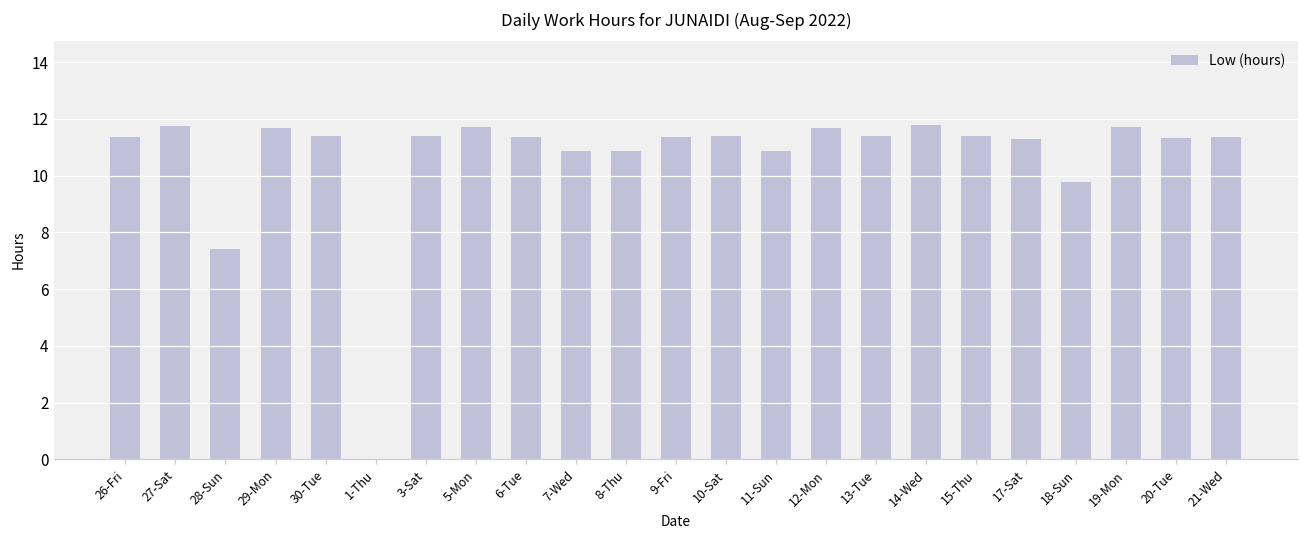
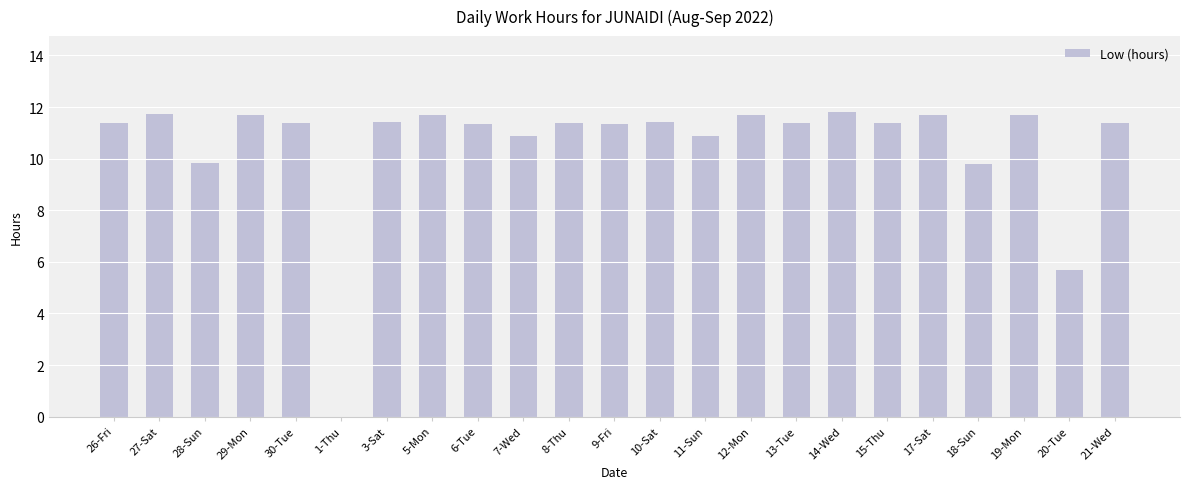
  {
    "26-Fri": 11.4,
    "27-Sat": 11.7,
-   "28-Sun": 7.4,
+   "28-Sun": 9.8,
    "29-Mon": 11.7,
    "30-Tue": 11.4,
    "1-Thu": 0.0,
    "3-Sat": 11.4,
    "5-Mon": 11.7,
    "6-Tue": 11.4,
    "7-Wed": 10.9,
-   "8-Thu": 10.9,
+   "8-Thu": 11.4,
    "9-Fri": 11.4,
    "10-Sat": 11.4,
    "11-Sun": 10.9,
    "12-Mon": 11.7,
    "13-Tue": 11.4,
    "14-Wed": 11.8,
    "15-Thu": 11.4,
-   "17-Sat": 11.3,
+   "17-Sat": 11.7,
    "18-Sun": 9.8,
    "19-Mon": 11.7,
-   "20-Tue": 11.3,
+   "20-Tue": 5.7,
    "21-Wed": 11.4
  }
